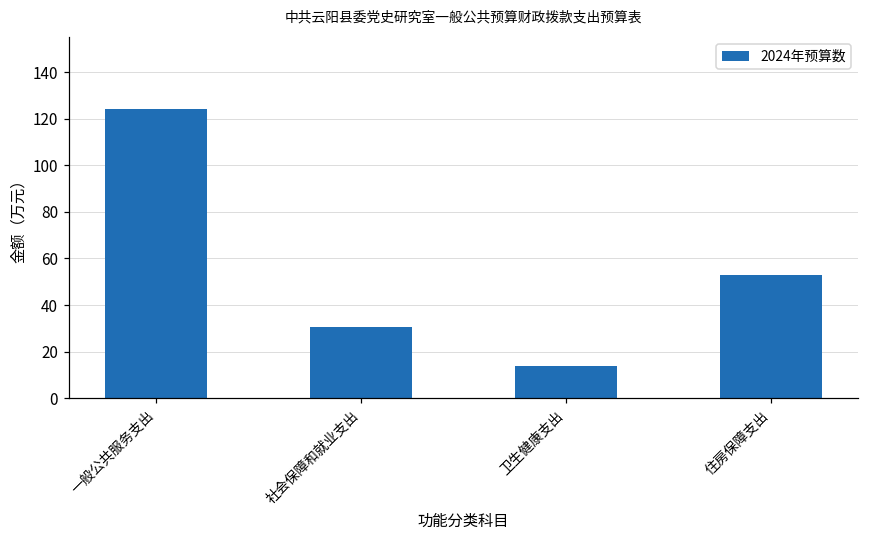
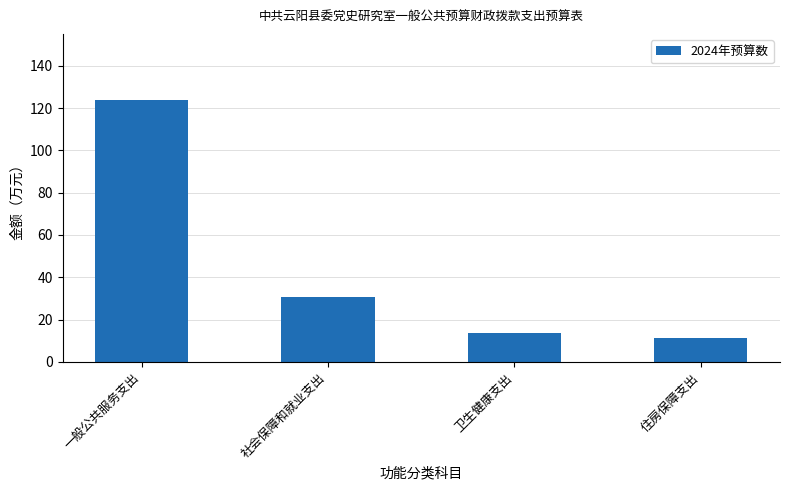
  {
    "一般公共服务支出": 124,
    "社会保障和就业支出": 30,
    "卫生健康支出": 14,
-   "住房保障支出": 53
+   "住房保障支出": 11
  }
